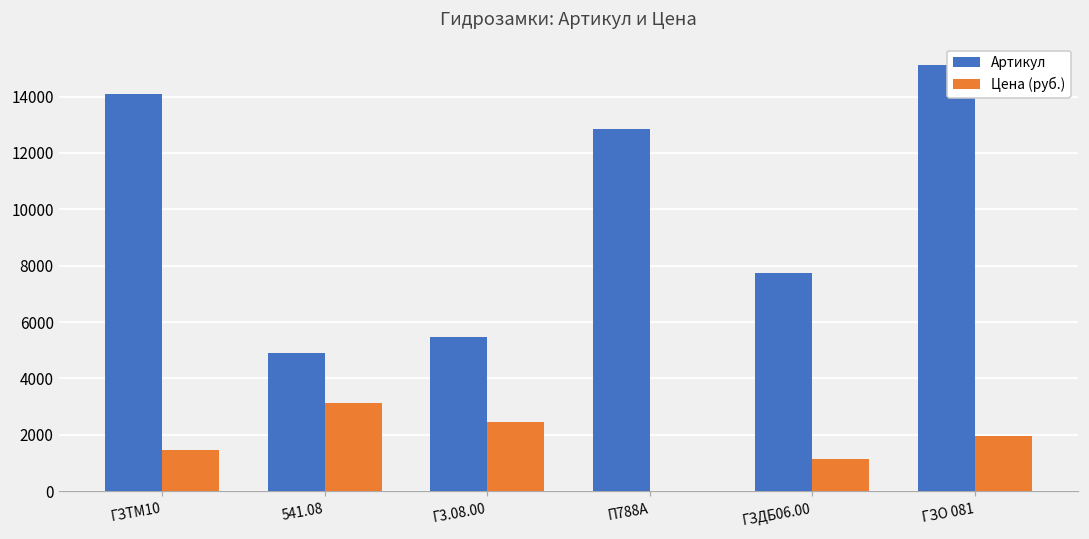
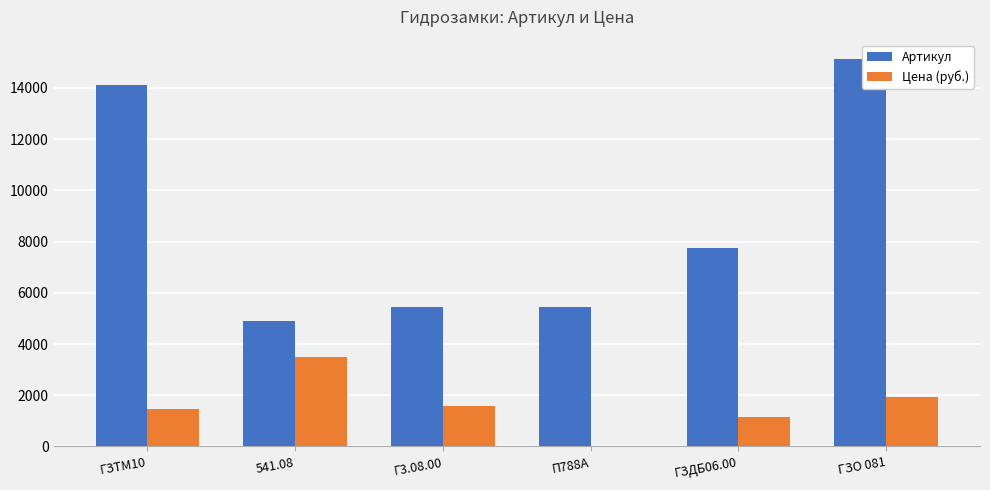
  {
    "Артикул": {
      "ГЗТМ10": 14100,
      "541.08": 4900,
      "Г3.08.00": 5500,
-     "П788А": 12900,
+     "П788А": 5500,
      "ГЗДБ06.00": 7800,
      "ГЗО 081": 15100
    },
    "Цена (руб.)": {
      "ГЗТМ10": 1500,
-     "541.08": 3100,
-     "Г3.08.00": 2500,
+     "541.08": 3500,
+     "Г3.08.00": 1600,
      "П788А": 0,
      "ГЗДБ06.00": 1100,
      "ГЗО 081": 2000
    }
  }
